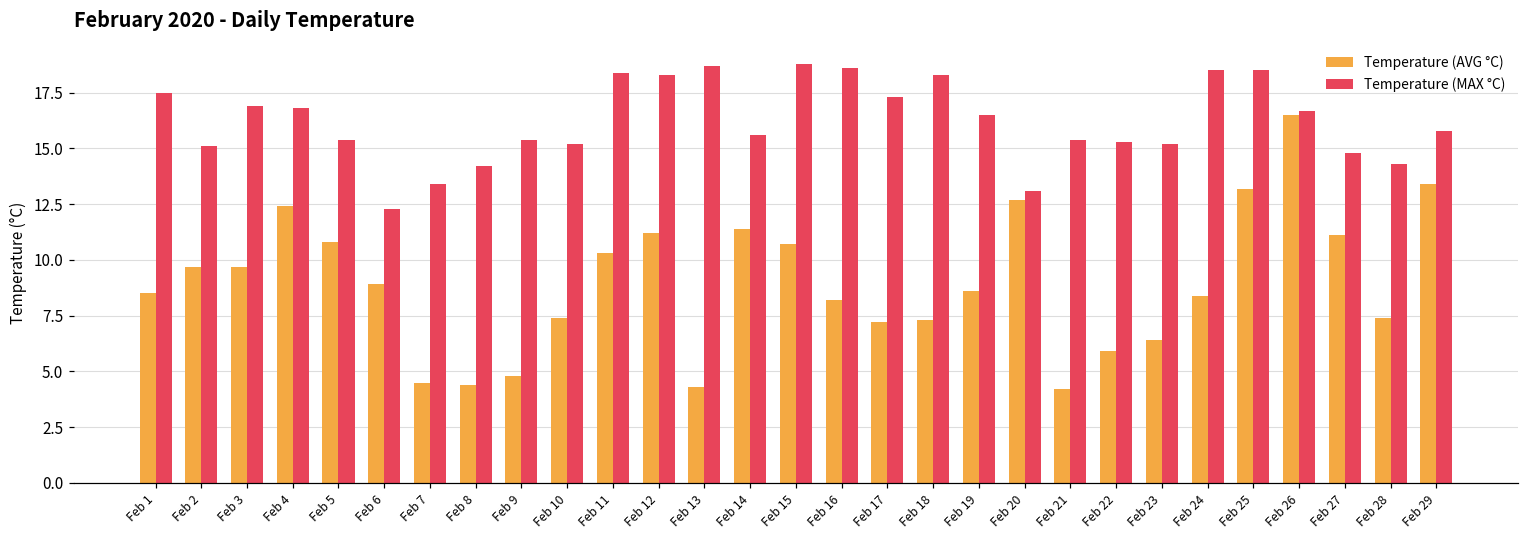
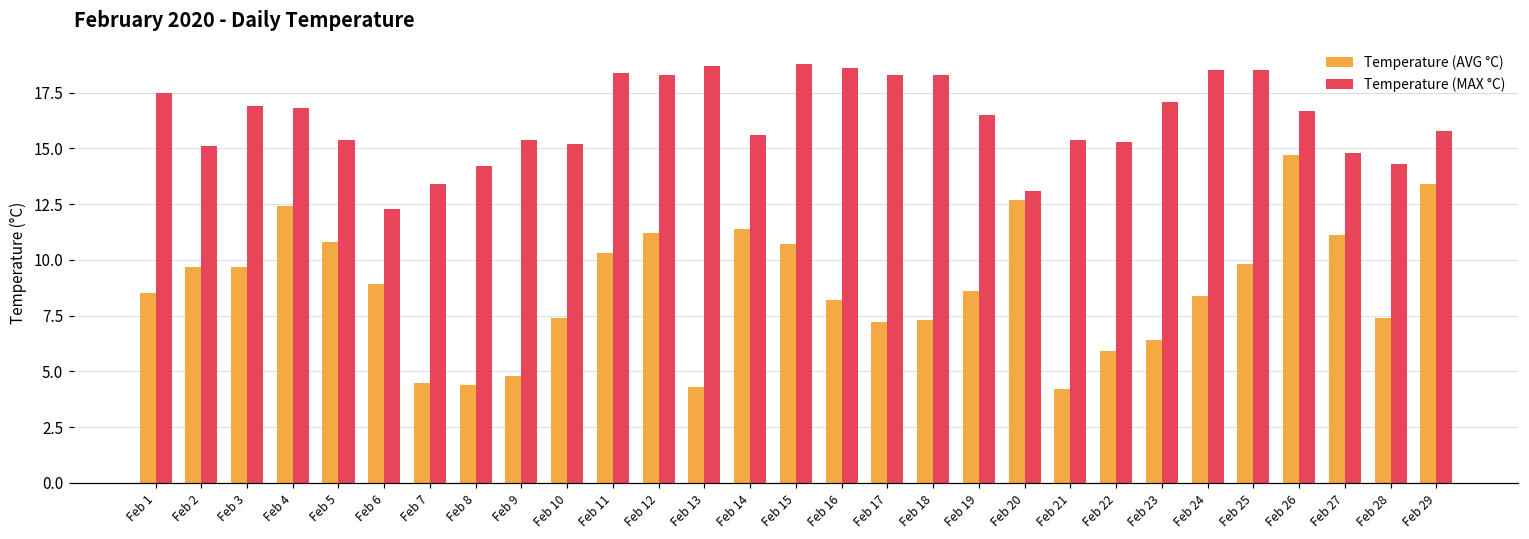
  {
    "Temperature (AVG °C)": {
      "Feb 1": 8.5,
      "Feb 2": 9.7,
      "Feb 3": 9.7,
      "Feb 4": 12.4,
      "Feb 5": 10.8,
      "Feb 6": 8.9,
      "Feb 7": 4.5,
      "Feb 8": 4.4,
      "Feb 9": 4.8,
      "Feb 10": 7.4,
      "Feb 11": 10.3,
      "Feb 12": 11.2,
      "Feb 13": 4.3,
      "Feb 14": 11.4,
      "Feb 15": 10.7,
      "Feb 16": 8.2,
      "Feb 17": 7.2,
      "Feb 18": 7.3,
      "Feb 19": 8.6,
      "Feb 20": 12.7,
      "Feb 21": 4.2,
      "Feb 22": 5.9,
      "Feb 23": 6.4,
      "Feb 24": 8.4,
-     "Feb 25": 13.2,
-     "Feb 26": 16.5,
+     "Feb 25": 9.8,
+     "Feb 26": 14.7,
      "Feb 27": 11.1,
      "Feb 28": 7.4,
      "Feb 29": 13.4
    },
    "Temperature (MAX °C)": {
      "Feb 1": 17.5,
      "Feb 2": 15.1,
      "Feb 3": 16.9,
      "Feb 4": 16.8,
      "Feb 5": 15.4,
      "Feb 6": 12.3,
      "Feb 7": 13.4,
      "Feb 8": 14.2,
      "Feb 9": 15.4,
      "Feb 10": 15.2,
      "Feb 11": 18.4,
      "Feb 12": 18.3,
      "Feb 13": 18.7,
      "Feb 14": 15.6,
      "Feb 15": 18.8,
      "Feb 16": 18.6,
-     "Feb 17": 17.3,
+     "Feb 17": 18.3,
      "Feb 18": 18.3,
      "Feb 19": 16.5,
      "Feb 20": 13.1,
      "Feb 21": 15.4,
      "Feb 22": 15.3,
-     "Feb 23": 15.2,
+     "Feb 23": 17.1,
      "Feb 24": 18.5,
      "Feb 25": 18.5,
      "Feb 26": 16.7,
      "Feb 27": 14.8,
      "Feb 28": 14.3,
      "Feb 29": 15.8
    }
  }
